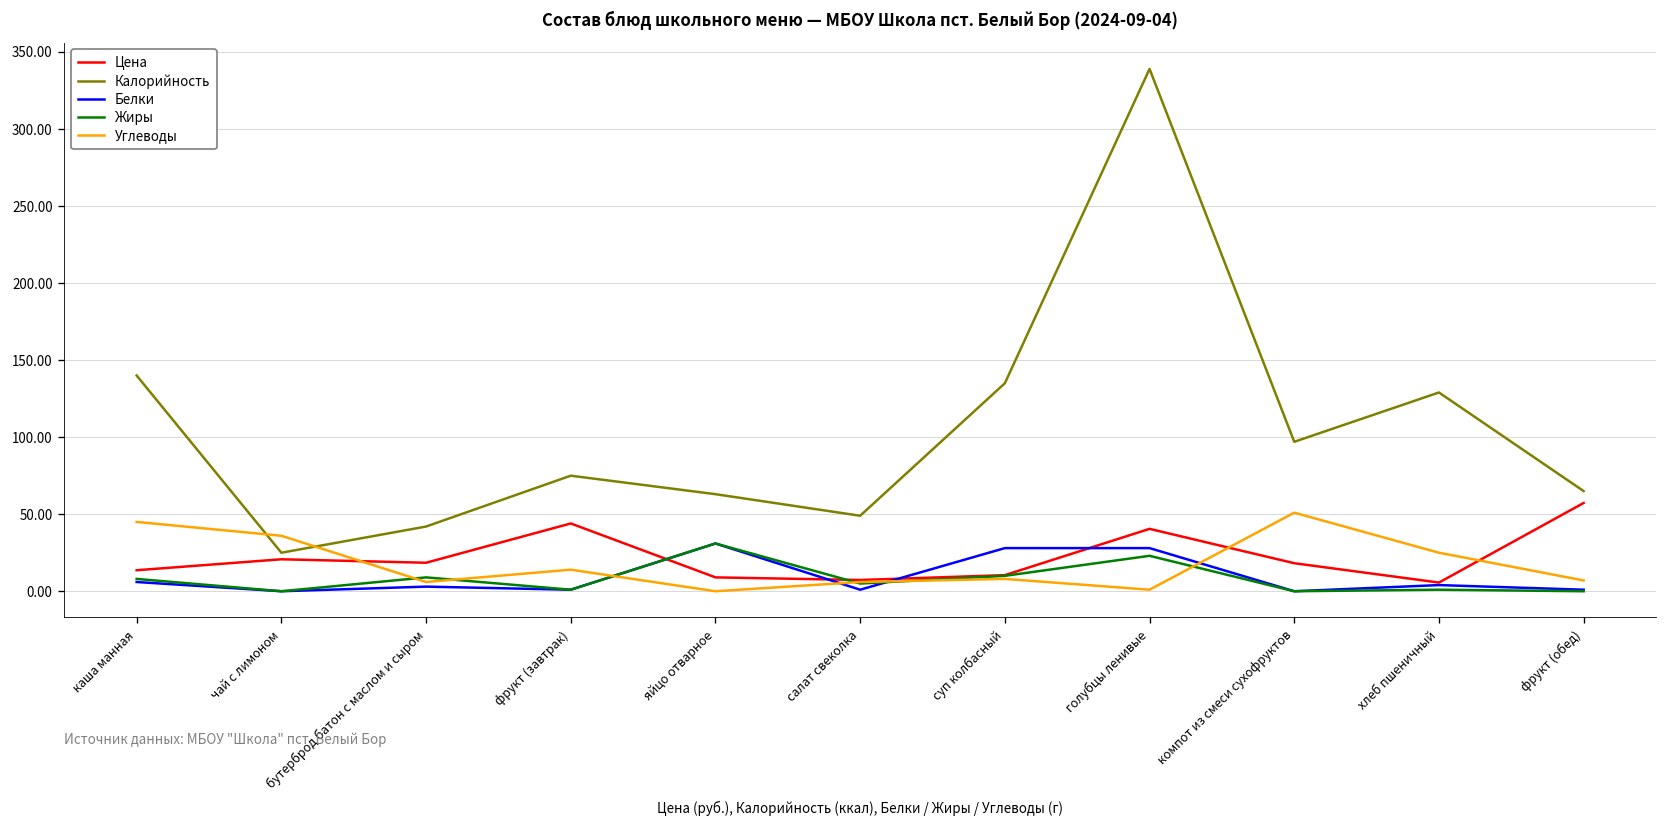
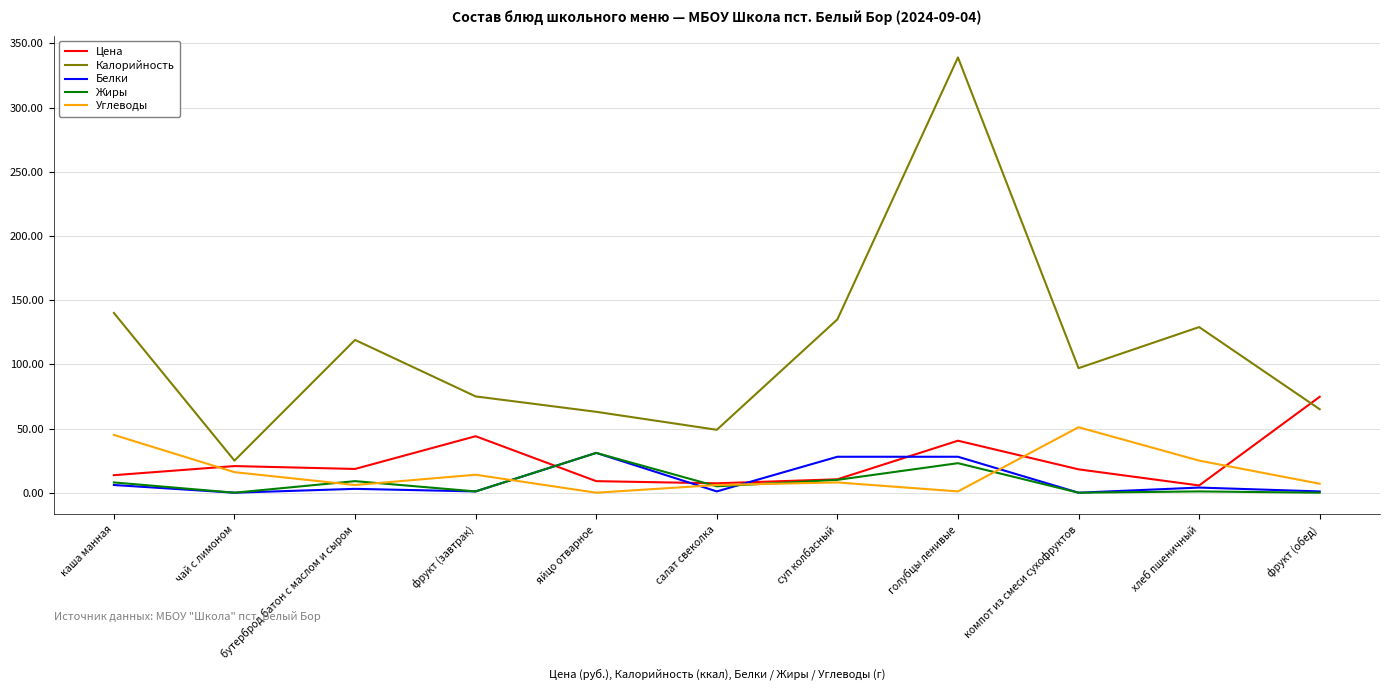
  {
    "Цена": {
      "каша манная": 14,
      "чай с лимоном": 21,
      "бутерброд батон с маслом и сыром": 19,
      "фрукт (завтрак)": 44,
      "яйцо отварное": 9,
      "голубцы ленивые": 41,
      "компот из смеси сухофруктов": 18,
-     "фрукт (обед)": 57
+     "фрукт (обед)": 75
    },
    "Калорийность": {
      "каша манная": 140,
      "чай с лимоном": 25,
-     "бутерброд батон с маслом и сыром": 42,
+     "бутерброд батон с маслом и сыром": 119,
      "фрукт (завтрак)": 75,
      "яйцо отварное": 63,
      "салат свеколка": 49,
      "суп колбасный": 135,
      "голубцы ленивые": 339,
      "компот из смеси сухофруктов": 97,
      "хлеб пшеничный": 129,
      "фрукт (обед)": 65
    },
    "Белки": {
      "каша манная": 6,
      "бутерброд батон с маслом и сыром": 3,
      "салат свеколка": 1,
      "суп колбасный": 28,
      "голубцы ленивые": 28
    },
    "Жиры": {
      "каша манная": 8,
      "бутерброд батон с маслом и сыром": 9,
      "голубцы ленивые": 23,
      "хлеб пшеничный": 1
    },
    "Углеводы": {
      "каша манная": 45,
-     "чай с лимоном": 36,
+     "чай с лимоном": 16,
      "бутерброд батон с маслом и сыром": 6,
      "фрукт (завтрак)": 14,
      "яйцо отварное": 0,
      "голубцы ленивые": 1,
      "компот из смеси сухофруктов": 51,
      "хлеб пшеничный": 25,
      "фрукт (обед)": 7
    }
  }
